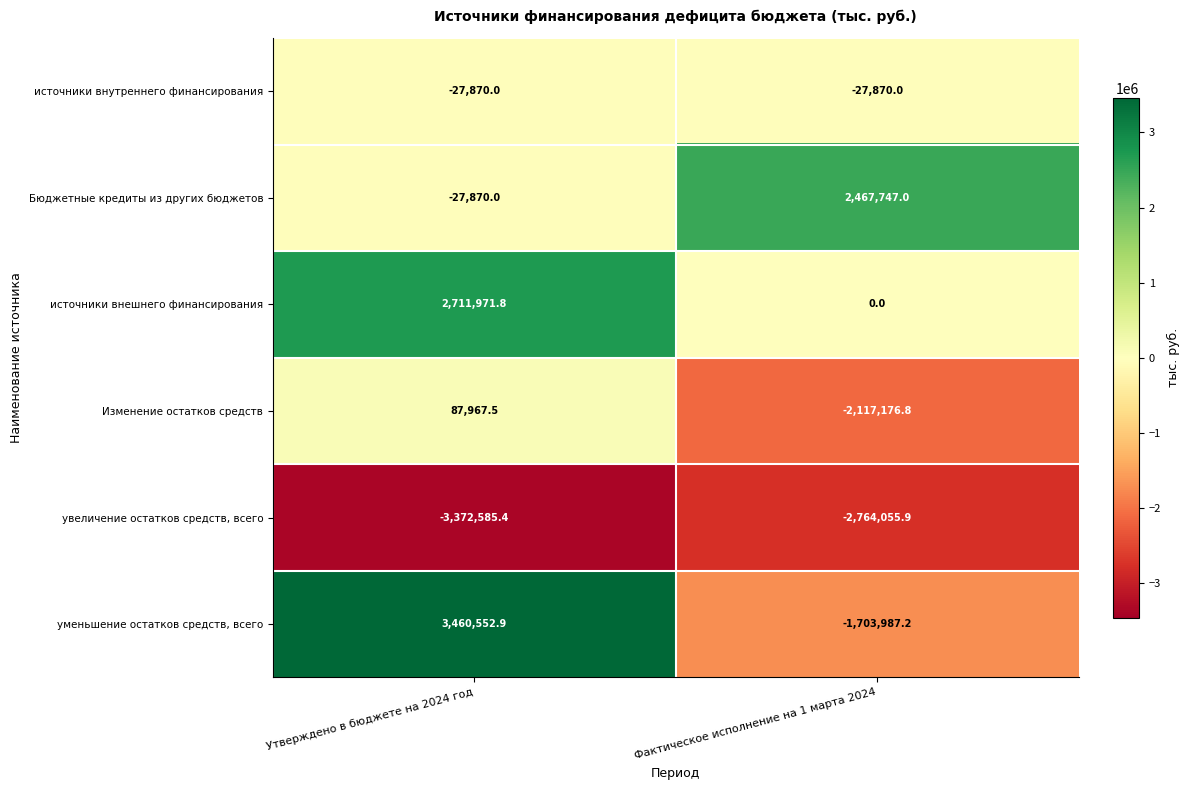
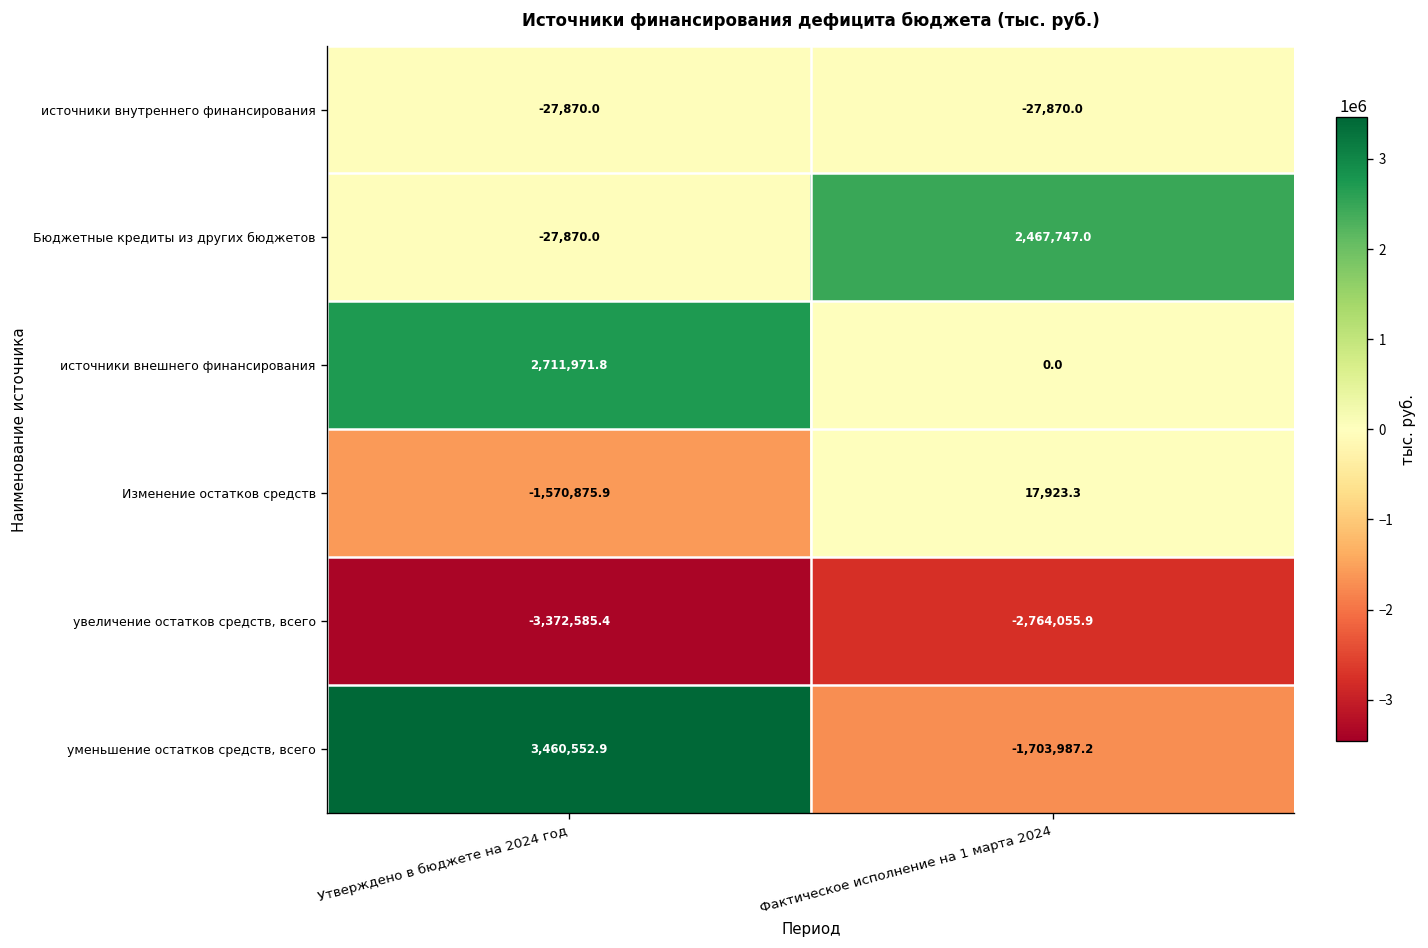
  {
    "источники внутреннего финансирования": {
      "Утверждено в бюджете на 2024 год": "-27,870.0",
      "Фактическое исполнение на 1 марта 2024": "-27,870.0"
    },
    "Бюджетные кредиты из других бюджетов": {
      "Утверждено в бюджете на 2024 год": "-27,870.0",
      "Фактическое исполнение на 1 марта 2024": "2,467,747.0"
    },
    "источники внешнего финансирования": {
      "Утверждено в бюджете на 2024 год": "2,711,971.8",
      "Фактическое исполнение на 1 марта 2024": "0.0"
    },
    "Изменение остатков средств": {
-     "Утверждено в бюджете на 2024 год": "87,967.5",
-     "Фактическое исполнение на 1 марта 2024": "-2,117,176.8"
+     "Утверждено в бюджете на 2024 год": "-1,570,875.9",
+     "Фактическое исполнение на 1 марта 2024": "17,923.3"
    },
    "увеличение остатков средств, всего": {
      "Утверждено в бюджете на 2024 год": "-3,372,585.4",
      "Фактическое исполнение на 1 марта 2024": "-2,764,055.9"
    },
    "уменьшение остатков средств, всего": {
      "Утверждено в бюджете на 2024 год": "3,460,552.9",
      "Фактическое исполнение на 1 марта 2024": "-1,703,987.2"
    }
  }
